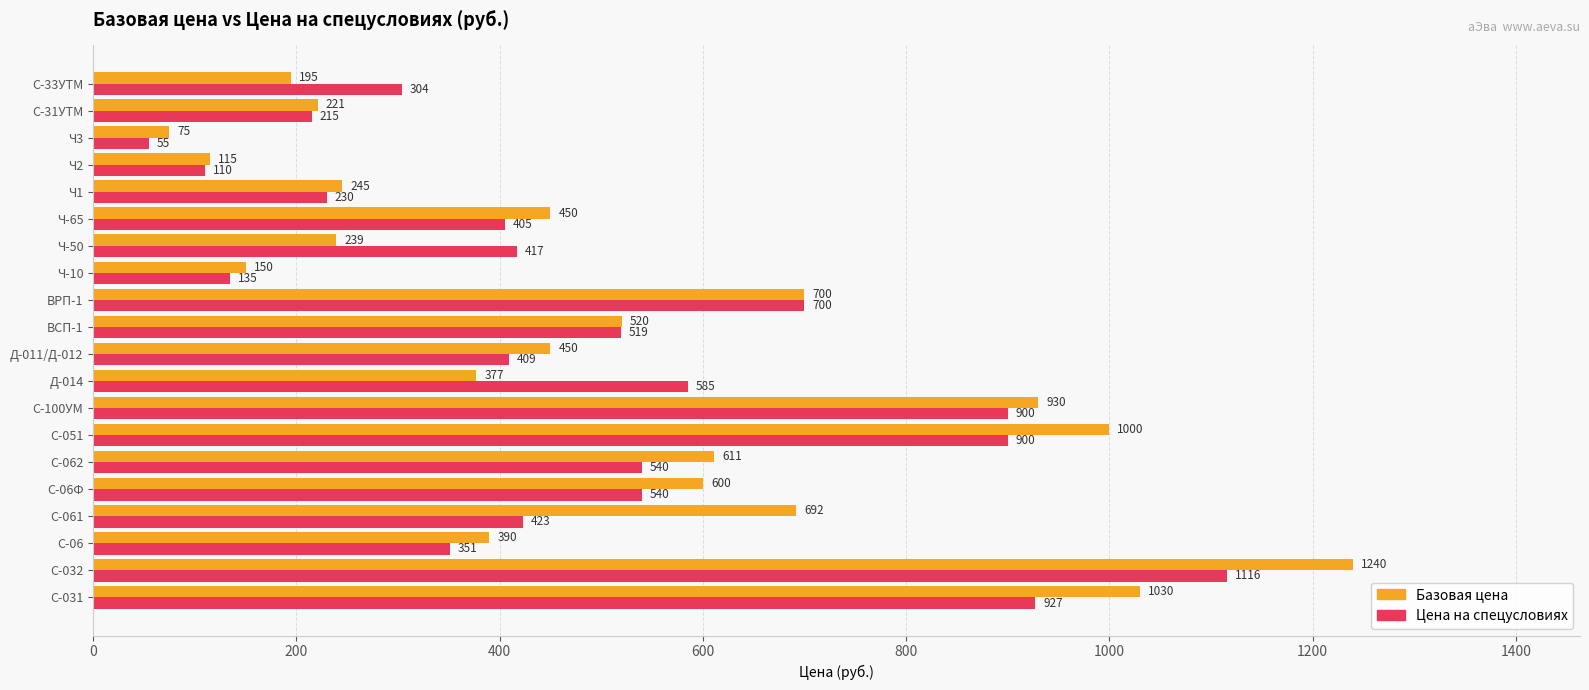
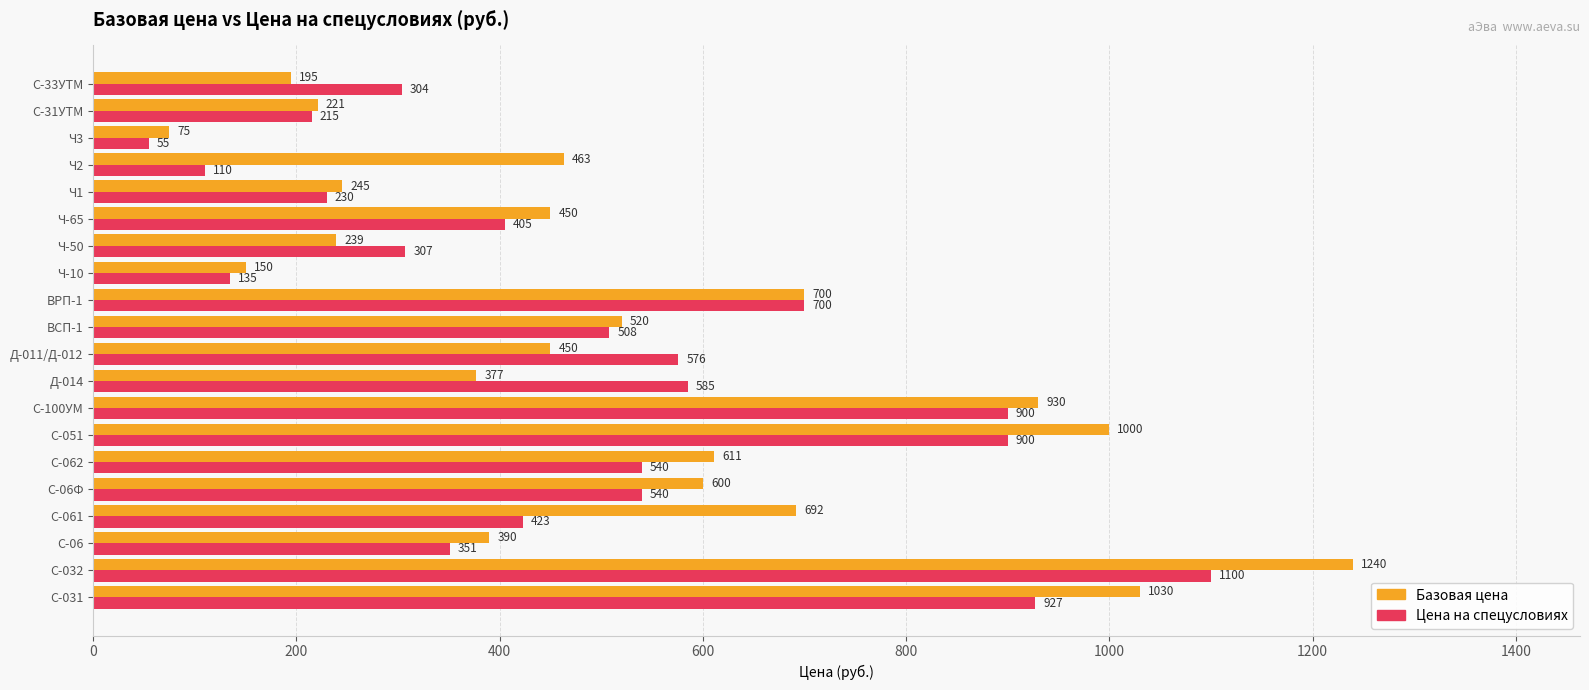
  {
    "Базовая цена": {
      "С-33УТМ": 195,
      "С-31УТМ": 221,
      "Ч3": 75,
-     "Ч2": 115,
+     "Ч2": 463,
      "Ч1": 245,
      "Ч-65": 450,
      "Ч-50": 239,
      "Ч-10": 150,
      "ВРП-1": 700,
      "ВСП-1": 520,
      "Д-011/Д-012": 450,
      "Д-014": 377,
      "С-100УМ": 930,
      "С-051": 1000,
      "С-062": 611,
      "С-06Ф": 600,
      "С-061": 692,
      "С-06": 390,
      "С-032": 1240,
      "С-031": 1030
    },
    "Цена на спецусловиях": {
      "С-33УТМ": 304,
      "С-31УТМ": 215,
      "Ч3": 55,
      "Ч2": 110,
      "Ч1": 230,
      "Ч-65": 405,
-     "Ч-50": 417,
+     "Ч-50": 307,
      "Ч-10": 135,
      "ВРП-1": 700,
-     "ВСП-1": 519,
-     "Д-011/Д-012": 409,
+     "ВСП-1": 508,
+     "Д-011/Д-012": 576,
      "Д-014": 585,
      "С-100УМ": 900,
      "С-051": 900,
      "С-062": 540,
      "С-06Ф": 540,
      "С-061": 423,
      "С-06": 351,
-     "С-032": 1116,
+     "С-032": 1100,
      "С-031": 927
    }
  }
